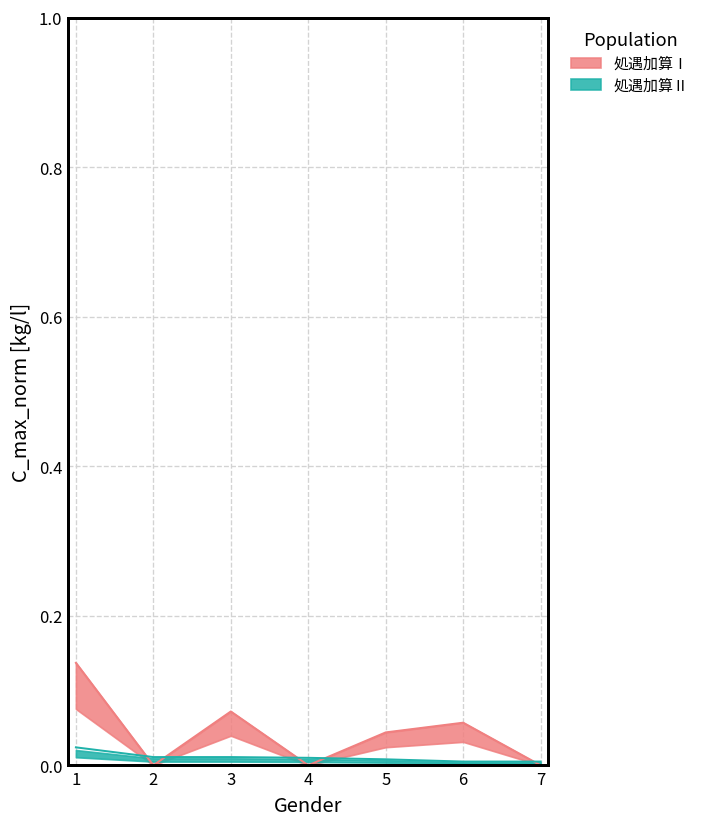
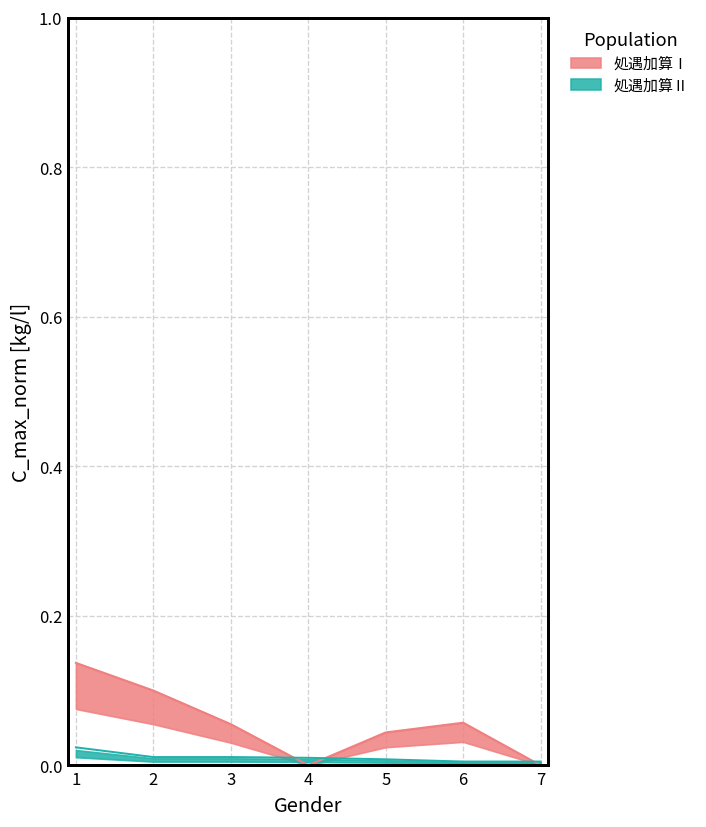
  {
    "処遇加算Ⅰ": {
      "1": 0.14,
-     "2": 0.0,
-     "3": 0.07,
+     "2": 0.1,
+     "3": 0.06,
      "4": 0.00,
      "5": 0.04,
      "6": 0.06,
      "7": 0.00
    }
  }
